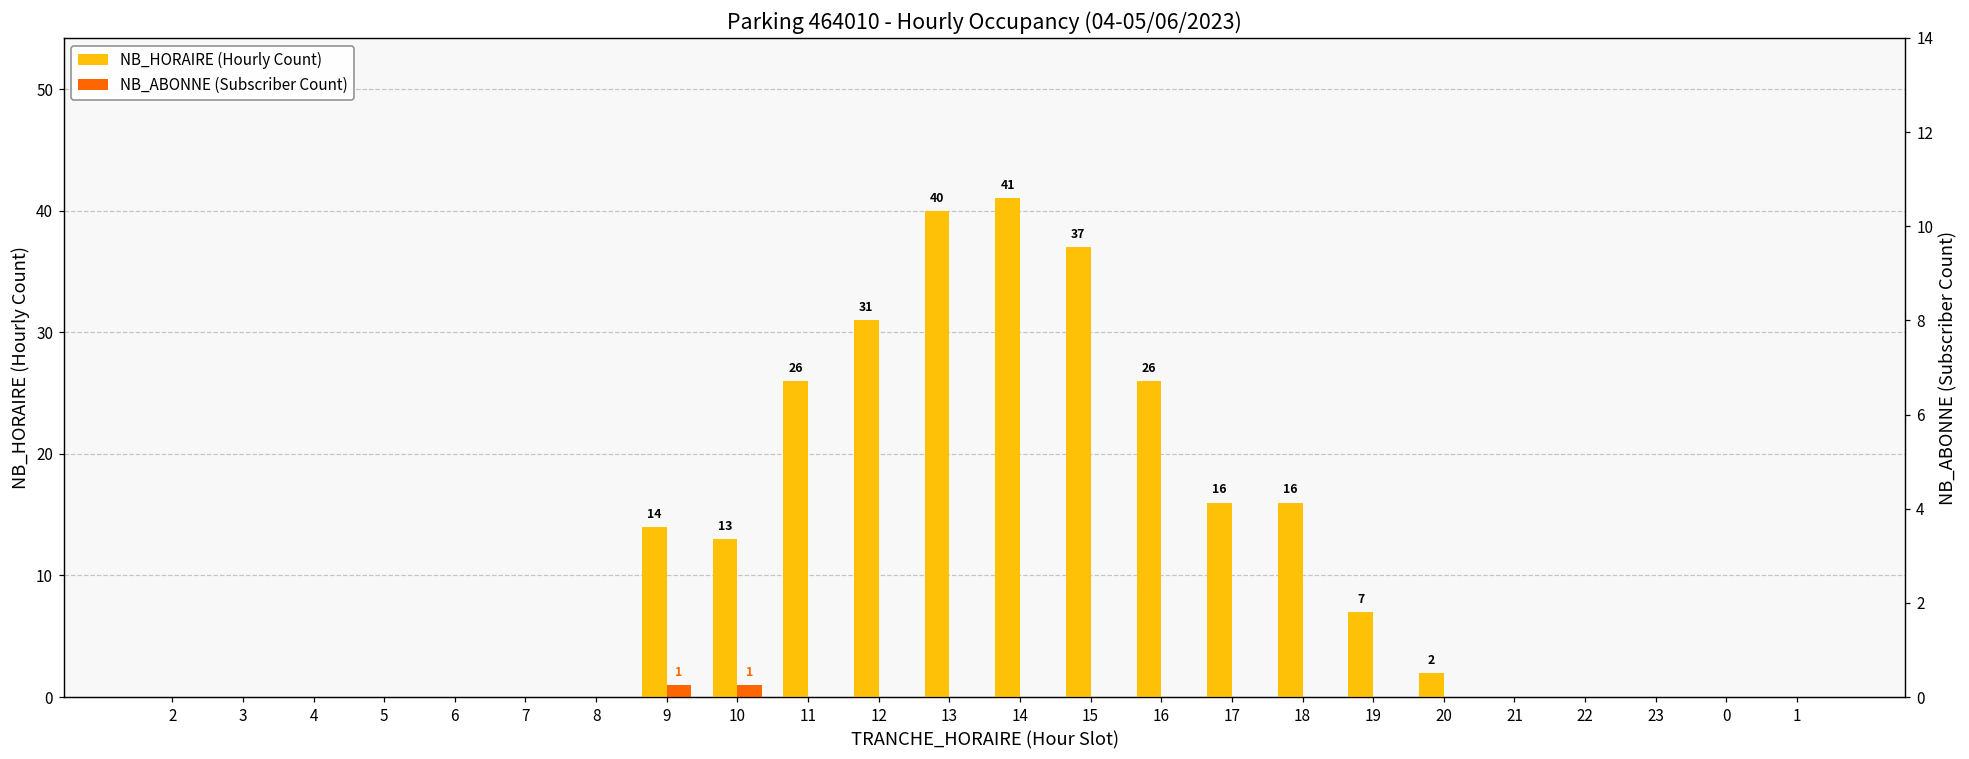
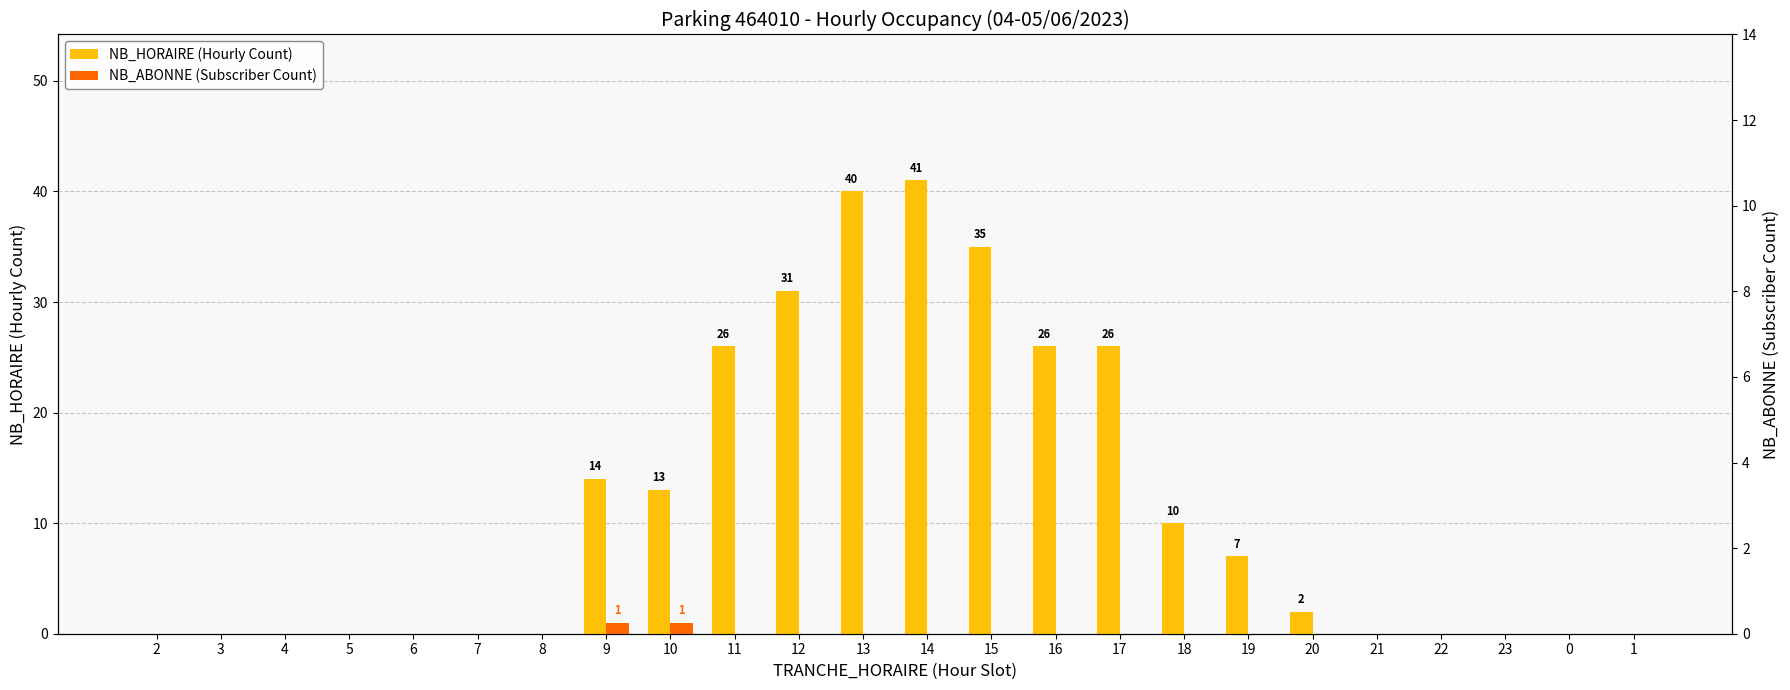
  {
    "NB_HORAIRE (Hourly Count)": {
      "9": 14,
      "10": 13,
      "11": 26,
      "12": 31,
      "13": 40,
      "14": 41,
-     "15": 37,
+     "15": 35,
      "16": 26,
-     "17": 16,
-     "18": 16,
+     "17": 26,
+     "18": 10,
      "19": 7,
      "20": 2
    },
    "NB_ABONNE (Subscriber Count)": {
      "9": 1,
      "10": 1
    }
  }
